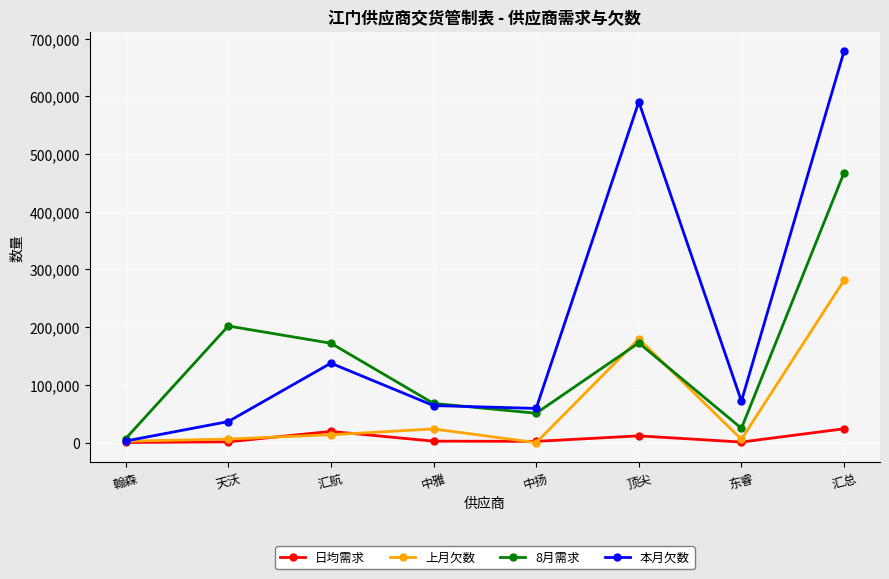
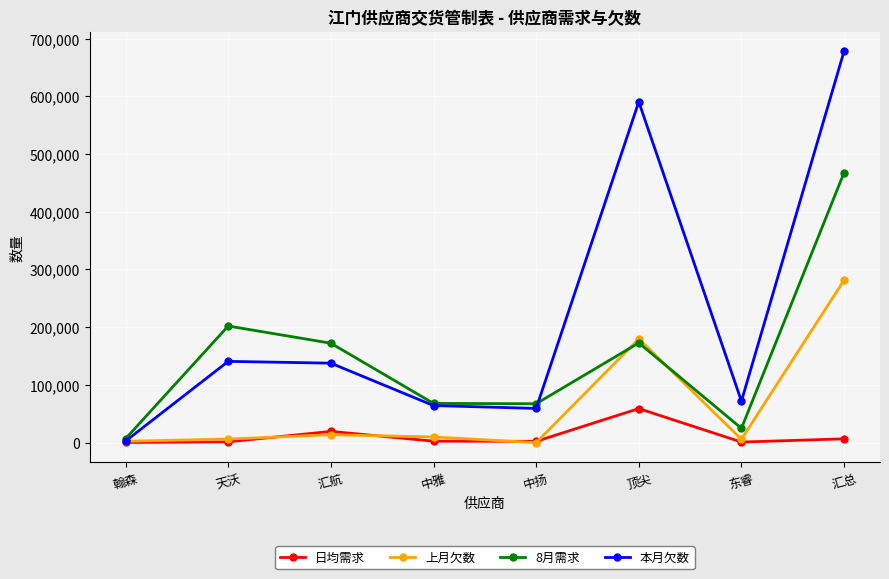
  {
    "日均需求": {
      "天沃": "0",
      "汇航": "20,000",
      "中雅": "0",
-     "顶尖": "10,000",
+     "顶尖": "60,000",
      "东睿": "0",
-     "汇总": "20,000"
+     "汇总": "10,000"
    },
    "上月欠数": {
      "天沃": "10,000",
      "汇航": "10,000",
-     "中雅": "20,000",
+     "中雅": "10,000",
      "顶尖": "180,000",
      "东睿": "10,000",
      "汇总": "280,000"
    },
    "8月需求": {
      "天沃": "200,000",
      "汇航": "170,000",
-     "中扬": "50,000",
+     "中扬": "70,000",
      "顶尖": "170,000",
      "东睿": "20,000",
      "汇总": "470,000"
    },
    "本月欠数": {
-     "天沃": "40,000",
+     "天沃": "140,000",
      "汇航": "140,000",
      "中扬": "60,000",
      "顶尖": "590,000",
      "东睿": "70,000",
      "汇总": "680,000"
    }
  }
